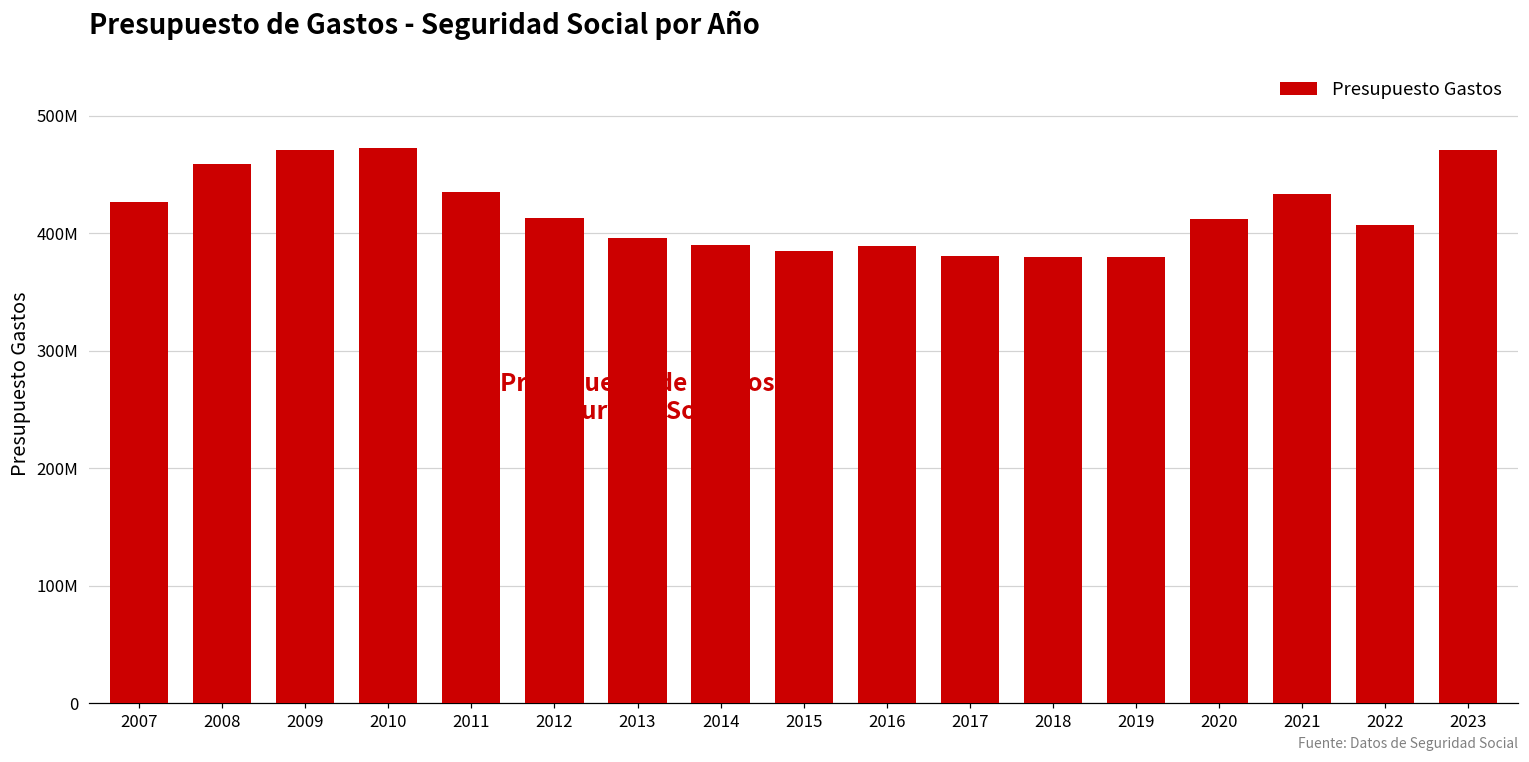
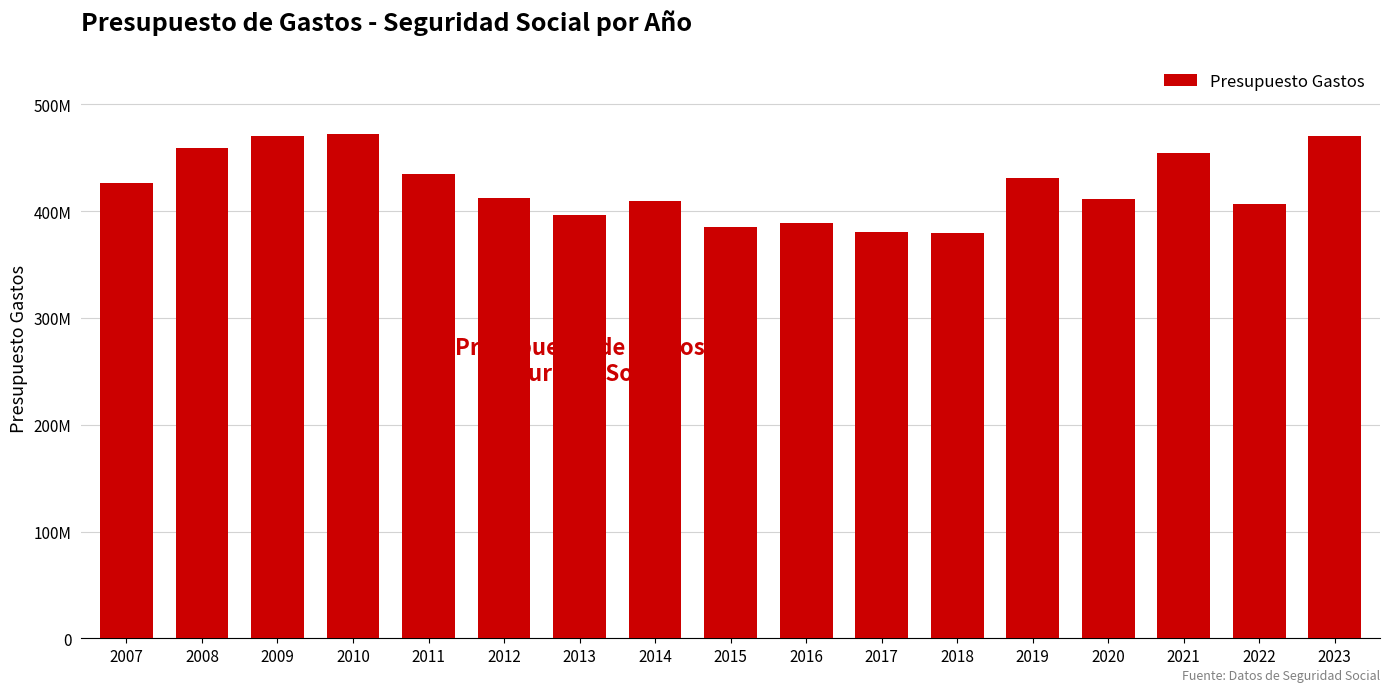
  {
    "2007": 426000000,
    "2008": 459000000,
    "2009": 471000000,
    "2010": 473000000,
    "2011": 435000000,
    "2012": 413000000,
    "2013": 396000000,
-   "2014": 390000000,
+   "2014": 409000000,
    "2015": 385000000,
    "2016": 389000000,
    "2017": 381000000,
    "2018": 380000000,
-   "2019": 380000000,
+   "2019": 431000000,
    "2020": 412000000,
-   "2021": 433000000,
+   "2021": 455000000,
    "2022": 407000000,
    "2023": 470000000
  }
